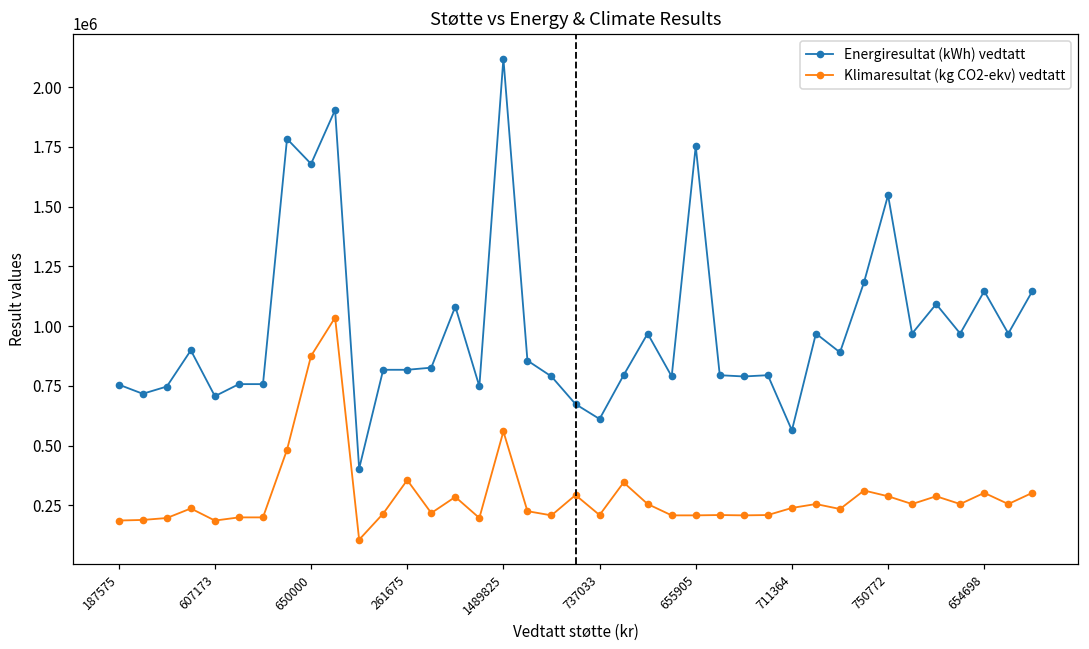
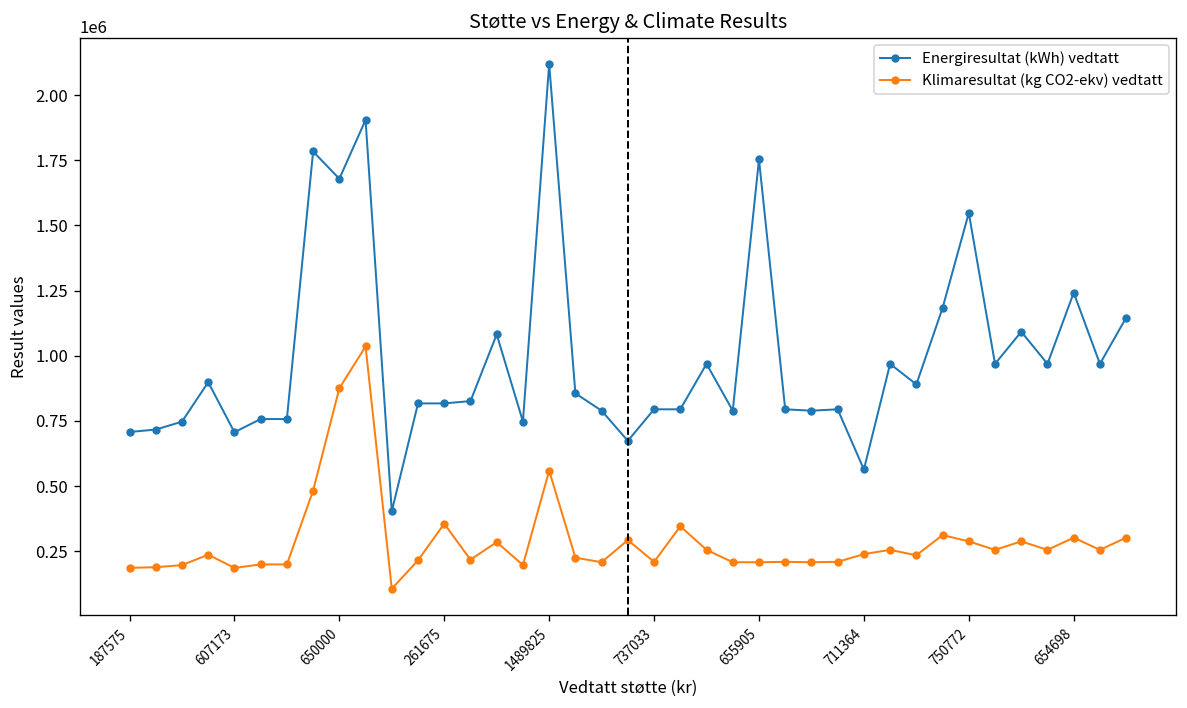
  {
    "Energiresultat (kWh) vedtatt": {
-     "187575": 760000,
+     "187575": 710000,
      "607173": 710000,
      "650000": 1680000,
      "261675": 820000,
      "1489825": 2120000,
-     "737033": 610000,
+     "737033": 790000,
      "655905": 1750000,
      "711364": 560000,
      "750772": 1550000,
-     "654698": 1150000
+     "654698": 1240000
    },
    "Klimaresultat (kg CO2-ekv) vedtatt": {
      "187575": 190000,
      "607173": 190000,
      "650000": 880000,
      "261675": 360000,
      "1489825": 560000,
      "737033": 210000,
      "655905": 210000,
      "711364": 240000,
      "750772": 290000,
      "654698": 300000
    }
  }
